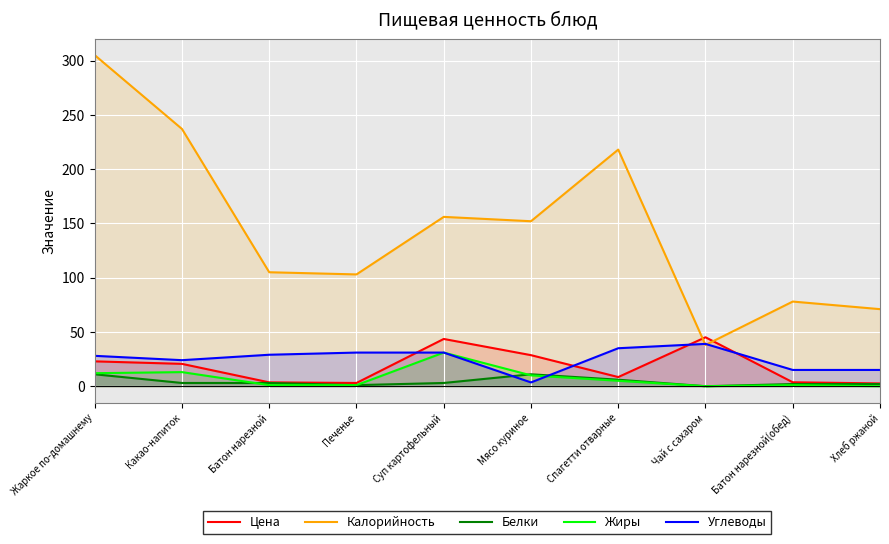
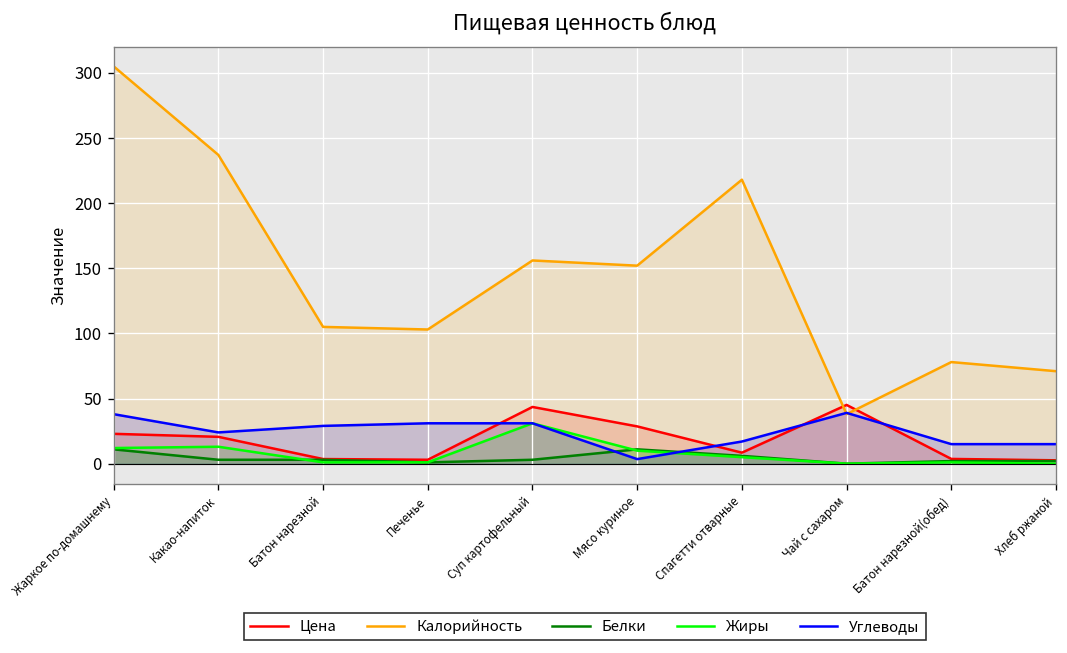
  {
    "Цена": {
      "Жаркое по-домашнему": 23,
      "Какао-напиток": 21,
      "Суп картофельный": 44,
      "Мясо куриное": 29,
      "Спагетти отварные": 8,
      "Чай с сахаром": 45
    },
    "Калорийность": {
      "Жаркое по-домашнему": 305,
      "Какао-напиток": 237,
      "Батон нарезной": 105,
      "Печенье": 103,
      "Суп картофельный": 156,
      "Мясо куриное": 152,
      "Спагетти отварные": 218,
      "Батон нарезной(обед)": 78,
      "Хлеб ржаной": 71
    },
    "Белки": {
      "Какао-напиток": 3,
      "Суп картофельный": 3
    },
    "Жиры": {
      "Какао-напиток": 13
    },
    "Углеводы": {
-     "Жаркое по-домашнему": 28,
+     "Жаркое по-домашнему": 38,
      "Какао-напиток": 24,
      "Батон нарезной": 29,
      "Печенье": 31,
      "Мясо куриное": 4,
-     "Спагетти отварные": 35,
+     "Спагетти отварные": 17,
      "Батон нарезной(обед)": 15,
      "Хлеб ржаной": 15
    }
  }
